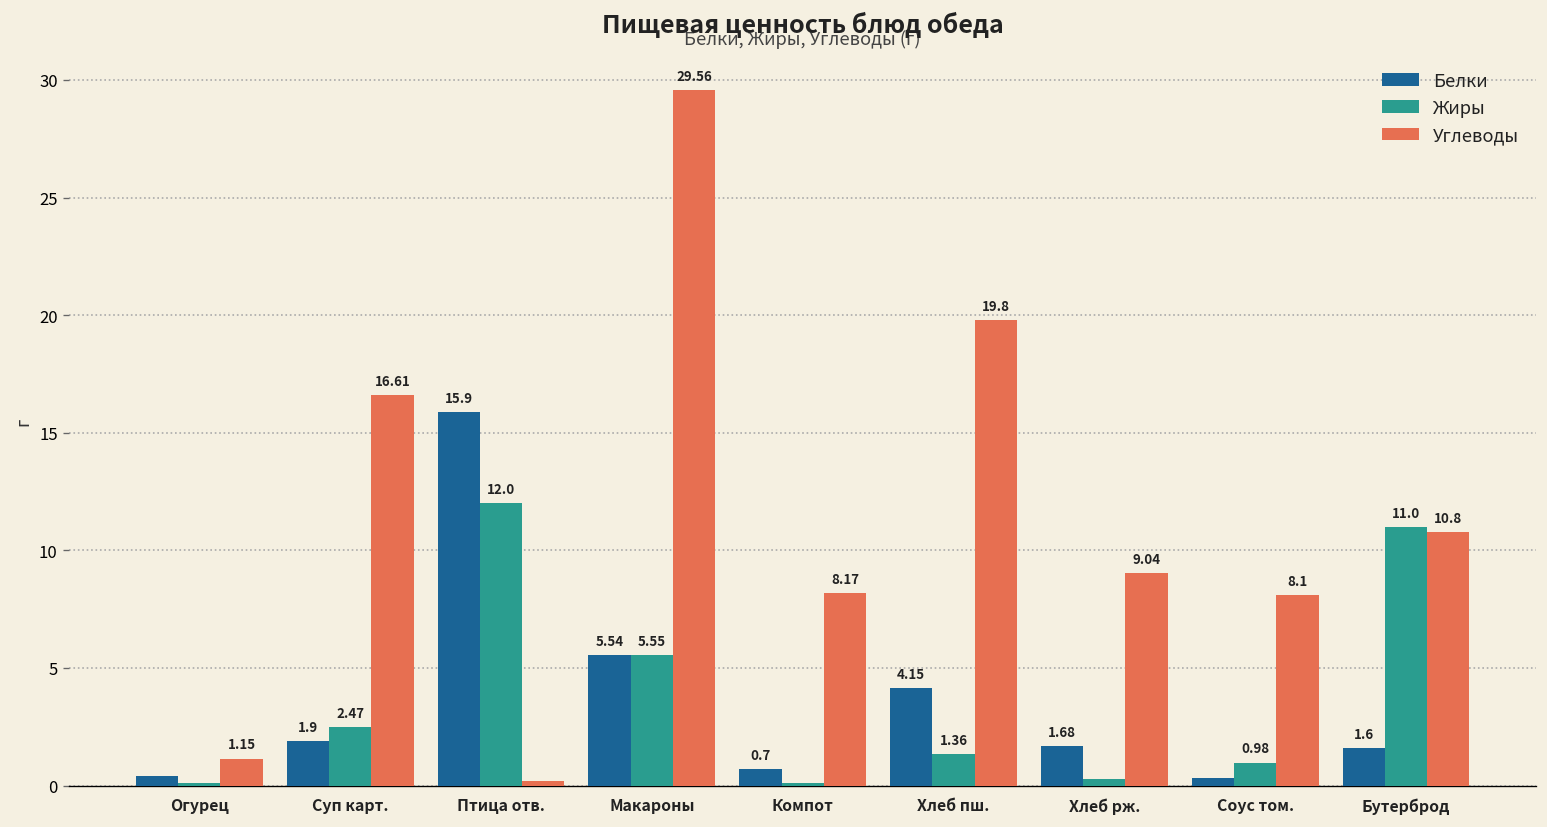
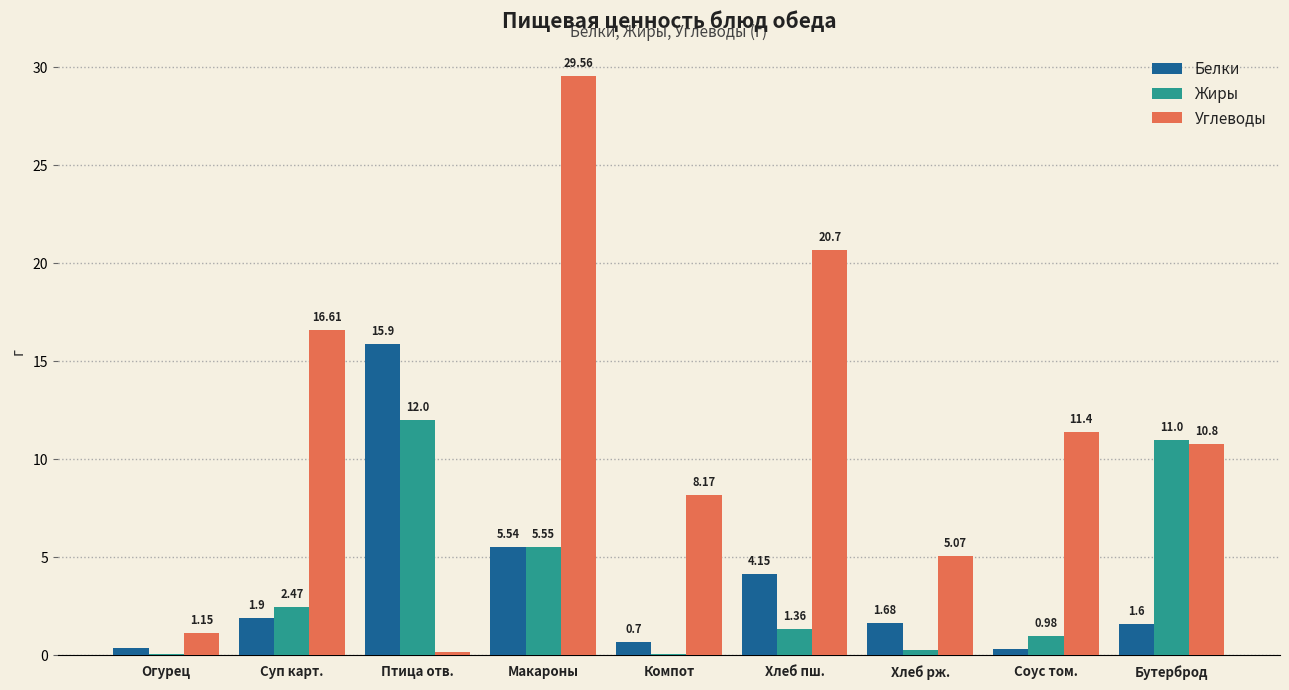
  {
    "Углеводы": {
      "Огурец": 1.15,
      "Суп карт.": 16.61,
      "Макароны": 29.56,
      "Компот": 8.17,
-     "Хлеб пш.": 19.8,
-     "Хлеб рж.": 9.04,
-     "Соус том.": 8.1,
+     "Хлеб пш.": 20.7,
+     "Хлеб рж.": 5.07,
+     "Соус том.": 11.4,
      "Бутерброд": 10.8
    }
  }
